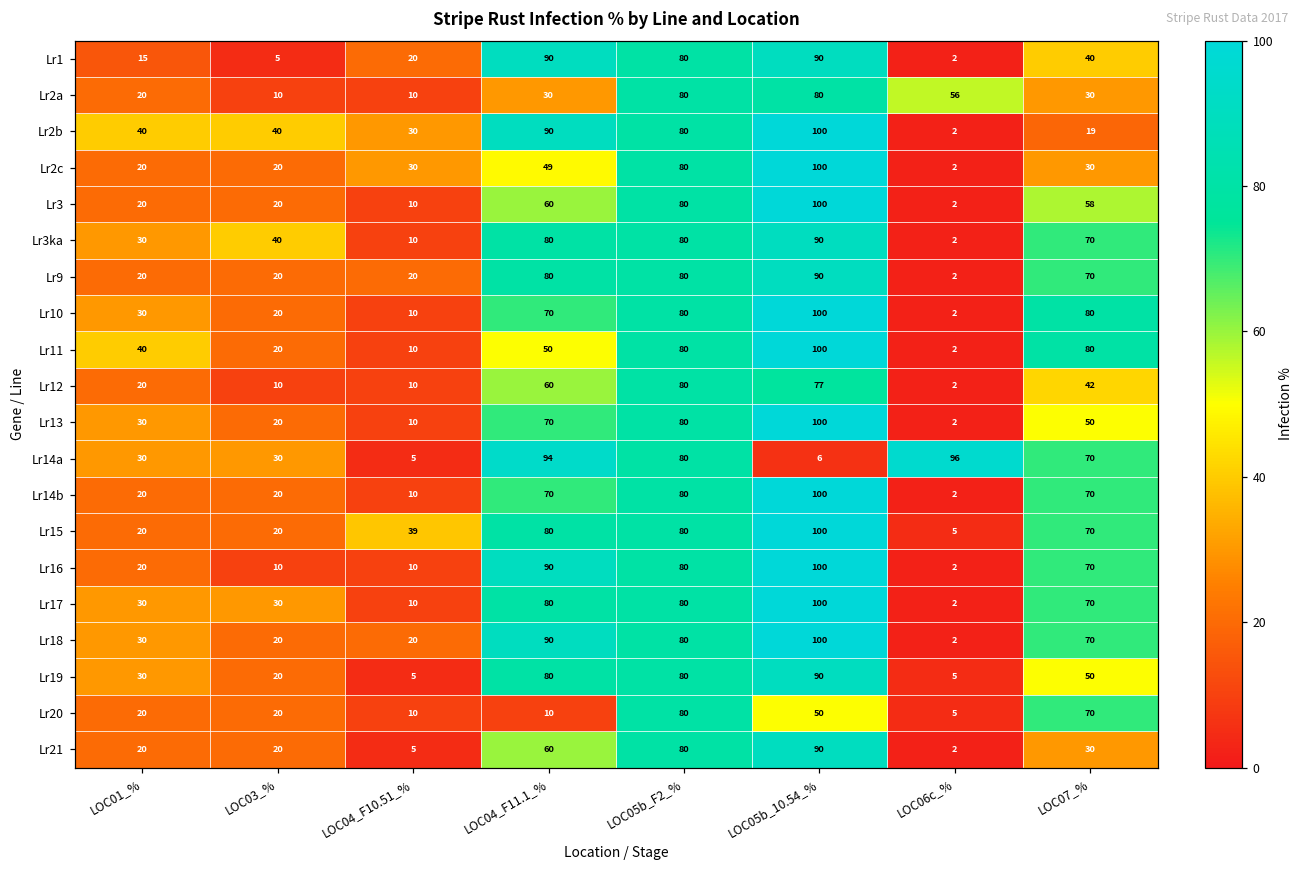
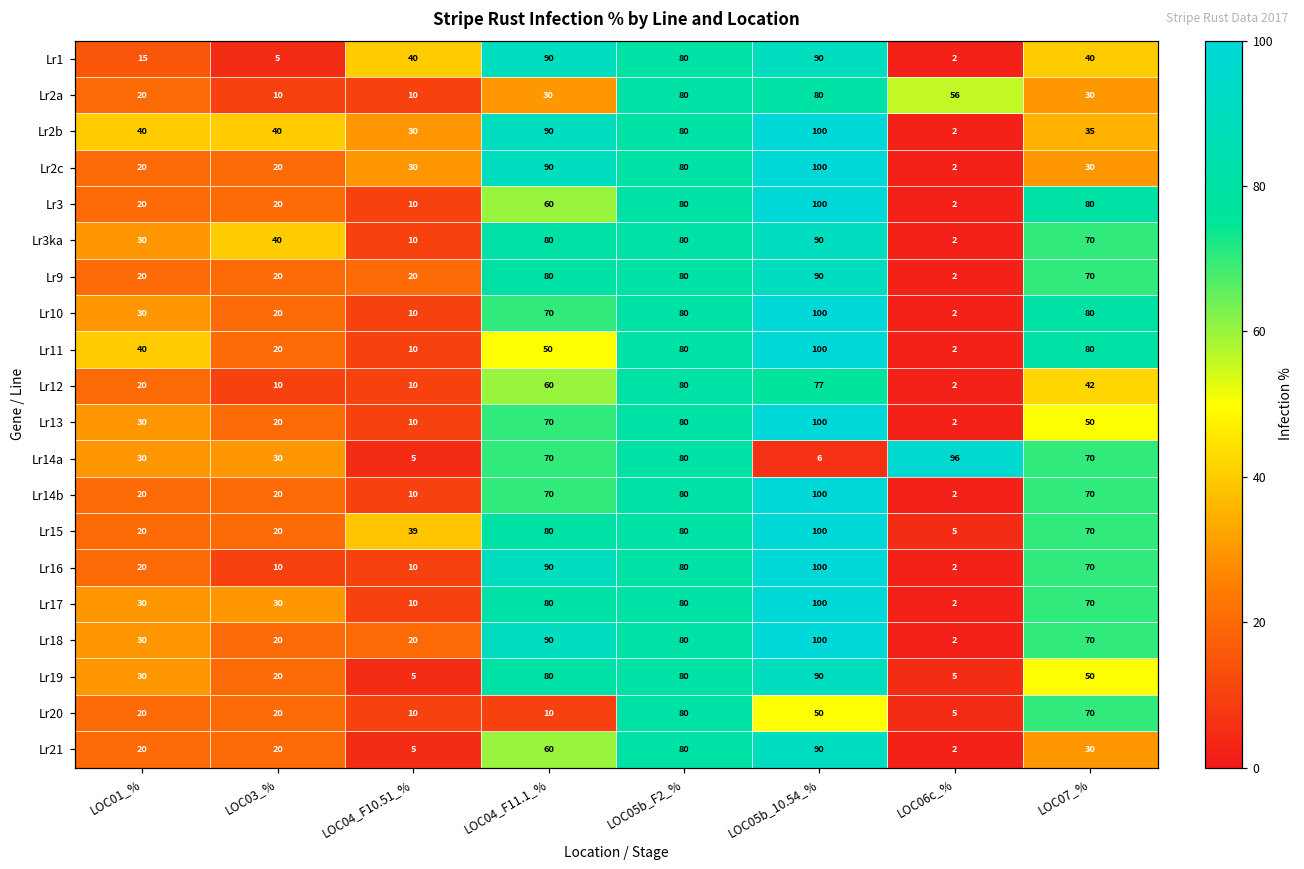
  {
    "Lr1": {
      "LOC01_%": 15,
      "LOC03_%": 5,
-     "LOC04_F10.51_%": 20,
+     "LOC04_F10.51_%": 40,
      "LOC04_F11.1_%": 90,
      "LOC05b_F2_%": 80,
      "LOC05b_10.54_%": 90,
      "LOC06c_%": 2,
      "LOC07_%": 40
    },
    "Lr2a": {
      "LOC01_%": 20,
      "LOC03_%": 10,
      "LOC04_F10.51_%": 10,
      "LOC04_F11.1_%": 30,
      "LOC05b_F2_%": 80,
      "LOC05b_10.54_%": 80,
      "LOC06c_%": 56,
      "LOC07_%": 30
    },
    "Lr2b": {
      "LOC01_%": 40,
      "LOC03_%": 40,
      "LOC04_F10.51_%": 30,
      "LOC04_F11.1_%": 90,
      "LOC05b_F2_%": 80,
      "LOC05b_10.54_%": 100,
      "LOC06c_%": 2,
-     "LOC07_%": 19
+     "LOC07_%": 35
    },
    "Lr2c": {
      "LOC01_%": 20,
      "LOC03_%": 20,
      "LOC04_F10.51_%": 30,
-     "LOC04_F11.1_%": 49,
+     "LOC04_F11.1_%": 90,
      "LOC05b_F2_%": 80,
      "LOC05b_10.54_%": 100,
      "LOC06c_%": 2,
      "LOC07_%": 30
    },
    "Lr3": {
      "LOC01_%": 20,
      "LOC03_%": 20,
      "LOC04_F10.51_%": 10,
      "LOC04_F11.1_%": 60,
      "LOC05b_F2_%": 80,
      "LOC05b_10.54_%": 100,
      "LOC06c_%": 2,
-     "LOC07_%": 58
+     "LOC07_%": 80
    },
    "Lr3ka": {
      "LOC01_%": 30,
      "LOC03_%": 40,
      "LOC04_F10.51_%": 10,
      "LOC04_F11.1_%": 80,
      "LOC05b_F2_%": 80,
      "LOC05b_10.54_%": 90,
      "LOC06c_%": 2,
      "LOC07_%": 70
    },
    "Lr9": {
      "LOC01_%": 20,
      "LOC03_%": 20,
      "LOC04_F10.51_%": 20,
      "LOC04_F11.1_%": 80,
      "LOC05b_F2_%": 80,
      "LOC05b_10.54_%": 90,
      "LOC06c_%": 2,
      "LOC07_%": 70
    },
    "Lr10": {
      "LOC01_%": 30,
      "LOC03_%": 20,
      "LOC04_F10.51_%": 10,
      "LOC04_F11.1_%": 70,
      "LOC05b_F2_%": 80,
      "LOC05b_10.54_%": 100,
      "LOC06c_%": 2,
      "LOC07_%": 80
    },
    "Lr11": {
      "LOC01_%": 40,
      "LOC03_%": 20,
      "LOC04_F10.51_%": 10,
      "LOC04_F11.1_%": 50,
      "LOC05b_F2_%": 80,
      "LOC05b_10.54_%": 100,
      "LOC06c_%": 2,
      "LOC07_%": 80
    },
    "Lr12": {
      "LOC01_%": 20,
      "LOC03_%": 10,
      "LOC04_F10.51_%": 10,
      "LOC04_F11.1_%": 60,
      "LOC05b_F2_%": 80,
      "LOC05b_10.54_%": 77,
      "LOC06c_%": 2,
      "LOC07_%": 42
    },
    "Lr13": {
      "LOC01_%": 30,
      "LOC03_%": 20,
      "LOC04_F10.51_%": 10,
      "LOC04_F11.1_%": 70,
      "LOC05b_F2_%": 80,
      "LOC05b_10.54_%": 100,
      "LOC06c_%": 2,
      "LOC07_%": 50
    },
    "Lr14a": {
      "LOC01_%": 30,
      "LOC03_%": 30,
      "LOC04_F10.51_%": 5,
-     "LOC04_F11.1_%": 94,
+     "LOC04_F11.1_%": 70,
      "LOC05b_F2_%": 80,
      "LOC05b_10.54_%": 6,
      "LOC06c_%": 96,
      "LOC07_%": 70
    },
    "Lr14b": {
      "LOC01_%": 20,
      "LOC03_%": 20,
      "LOC04_F10.51_%": 10,
      "LOC04_F11.1_%": 70,
      "LOC05b_F2_%": 80,
      "LOC05b_10.54_%": 100,
      "LOC06c_%": 2,
      "LOC07_%": 70
    },
    "Lr15": {
      "LOC01_%": 20,
      "LOC03_%": 20,
      "LOC04_F10.51_%": 39,
      "LOC04_F11.1_%": 80,
      "LOC05b_F2_%": 80,
      "LOC05b_10.54_%": 100,
      "LOC06c_%": 5,
      "LOC07_%": 70
    },
    "Lr16": {
      "LOC01_%": 20,
      "LOC03_%": 10,
      "LOC04_F10.51_%": 10,
      "LOC04_F11.1_%": 90,
      "LOC05b_F2_%": 80,
      "LOC05b_10.54_%": 100,
      "LOC06c_%": 2,
      "LOC07_%": 70
    },
    "Lr17": {
      "LOC01_%": 30,
      "LOC03_%": 30,
      "LOC04_F10.51_%": 10,
      "LOC04_F11.1_%": 80,
      "LOC05b_F2_%": 80,
      "LOC05b_10.54_%": 100,
      "LOC06c_%": 2,
      "LOC07_%": 70
    },
    "Lr18": {
      "LOC01_%": 30,
      "LOC03_%": 20,
      "LOC04_F10.51_%": 20,
      "LOC04_F11.1_%": 90,
      "LOC05b_F2_%": 80,
      "LOC05b_10.54_%": 100,
      "LOC06c_%": 2,
      "LOC07_%": 70
    },
    "Lr19": {
      "LOC01_%": 30,
      "LOC03_%": 20,
      "LOC04_F10.51_%": 5,
      "LOC04_F11.1_%": 80,
      "LOC05b_F2_%": 80,
      "LOC05b_10.54_%": 90,
      "LOC06c_%": 5,
      "LOC07_%": 50
    },
    "Lr20": {
      "LOC01_%": 20,
      "LOC03_%": 20,
      "LOC04_F10.51_%": 10,
      "LOC04_F11.1_%": 10,
      "LOC05b_F2_%": 80,
      "LOC05b_10.54_%": 50,
      "LOC06c_%": 5,
      "LOC07_%": 70
    },
    "Lr21": {
      "LOC01_%": 20,
      "LOC03_%": 20,
      "LOC04_F10.51_%": 5,
      "LOC04_F11.1_%": 60,
      "LOC05b_F2_%": 80,
      "LOC05b_10.54_%": 90,
      "LOC06c_%": 2,
      "LOC07_%": 30
    }
  }
